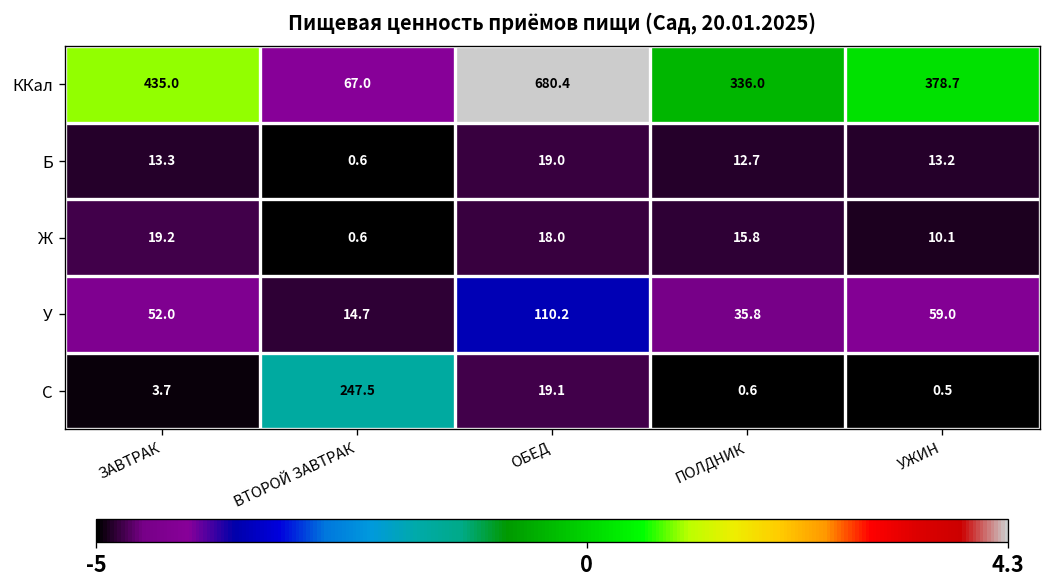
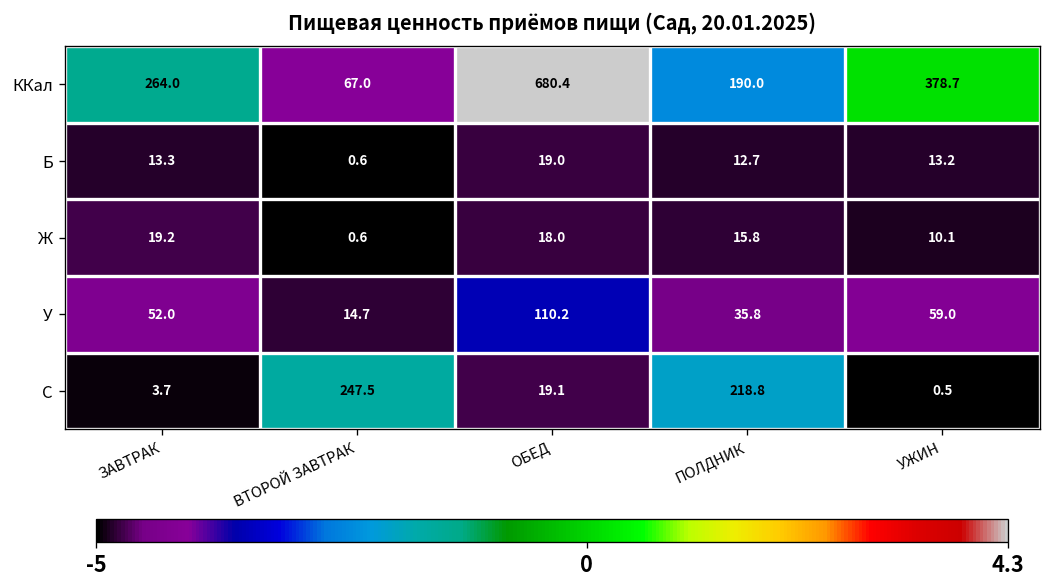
  {
    "ККал": {
-     "ЗАВТРАК": 435.0,
+     "ЗАВТРАК": 264.0,
      "ВТОРОЙ ЗАВТРАК": 67.0,
      "ОБЕД": 680.4,
-     "ПОЛДНИК": 336.0,
+     "ПОЛДНИК": 190.0,
      "УЖИН": 378.7
    },
    "Б": {
      "ЗАВТРАК": 13.3,
      "ВТОРОЙ ЗАВТРАК": 0.6,
      "ОБЕД": 19.0,
      "ПОЛДНИК": 12.7,
      "УЖИН": 13.2
    },
    "Ж": {
      "ЗАВТРАК": 19.2,
      "ВТОРОЙ ЗАВТРАК": 0.6,
      "ОБЕД": 18.0,
      "ПОЛДНИК": 15.8,
      "УЖИН": 10.1
    },
    "У": {
      "ЗАВТРАК": 52.0,
      "ВТОРОЙ ЗАВТРАК": 14.7,
      "ОБЕД": 110.2,
      "ПОЛДНИК": 35.8,
      "УЖИН": 59.0
    },
    "C": {
      "ЗАВТРАК": 3.7,
      "ВТОРОЙ ЗАВТРАК": 247.5,
      "ОБЕД": 19.1,
-     "ПОЛДНИК": 0.6,
+     "ПОЛДНИК": 218.8,
      "УЖИН": 0.5
    }
  }
